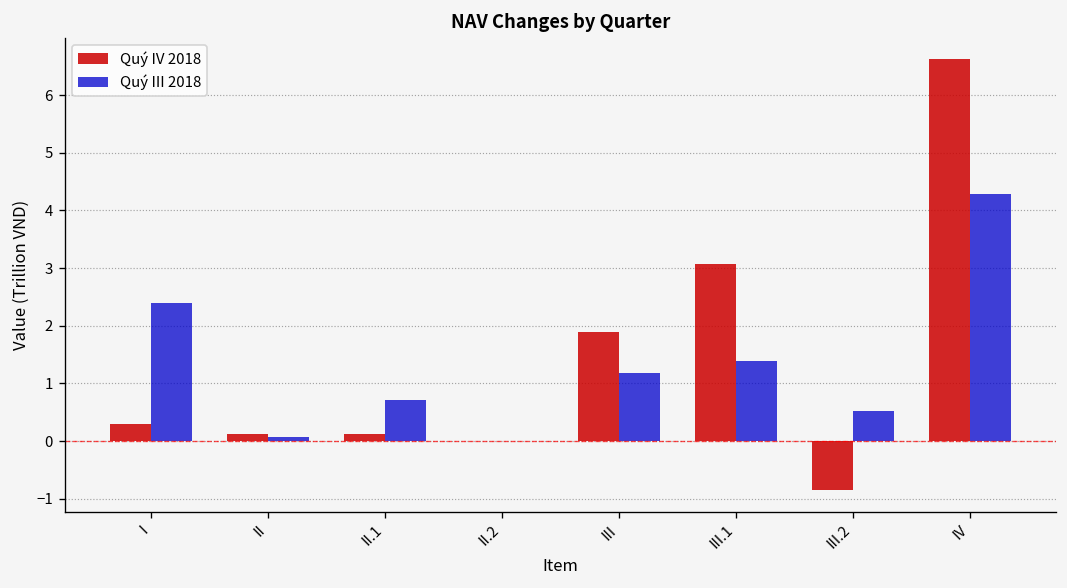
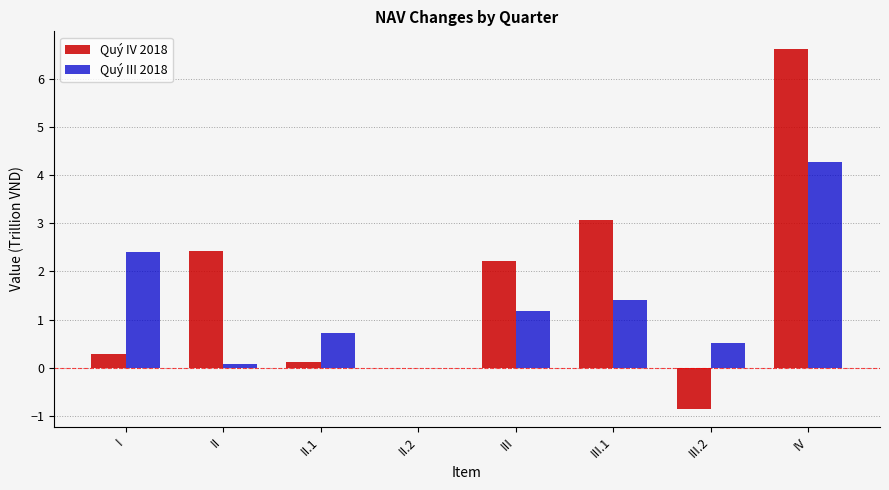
  {
    "Quý IV 2018": {
      "I": 0.3,
-     "II": 0.1,
+     "II": 2.4,
      "II.1": 0.1,
      "II.2": 0.0,
-     "III": 1.9,
+     "III": 2.2,
      "III.1": 3.1,
      "III.2": -0.9,
      "IV": 6.6
    },
    "Quý III 2018": {
      "I": 2.4,
      "II": 0.1,
      "II.1": 0.7,
      "II.2": 0.0,
      "III": 1.2,
      "III.1": 1.4,
      "III.2": 0.5,
      "IV": 4.3
    }
  }
